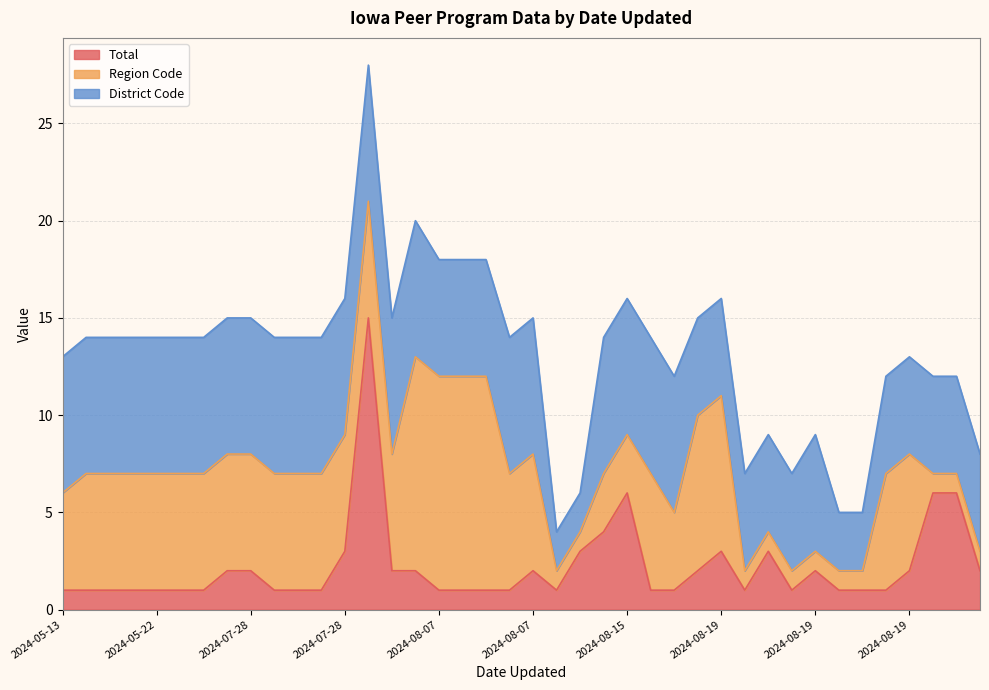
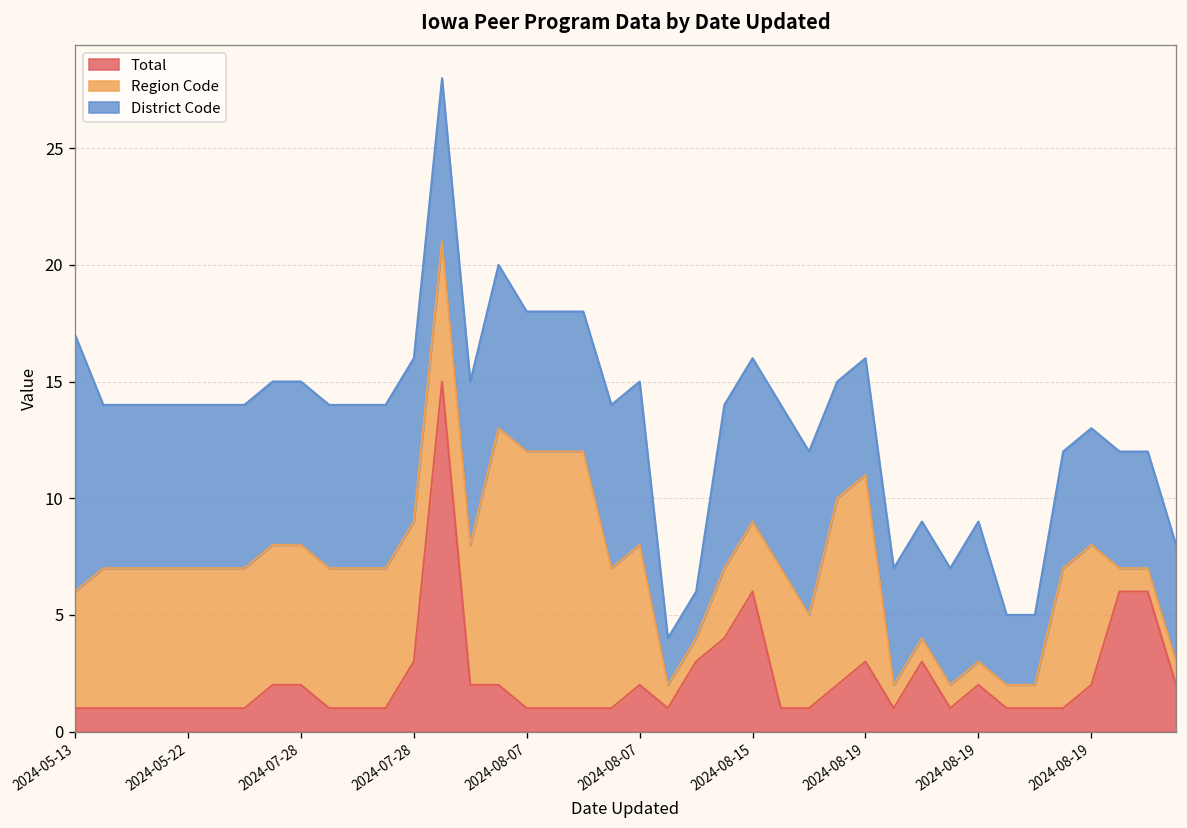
  {
    "Total": {
      "2024-05-13": 1
    },
    "Region Code": {
      "2024-05-13": 5
    },
    "District Code": {
-     "2024-05-13": 7
+     "2024-05-13": 11
    }
  }
